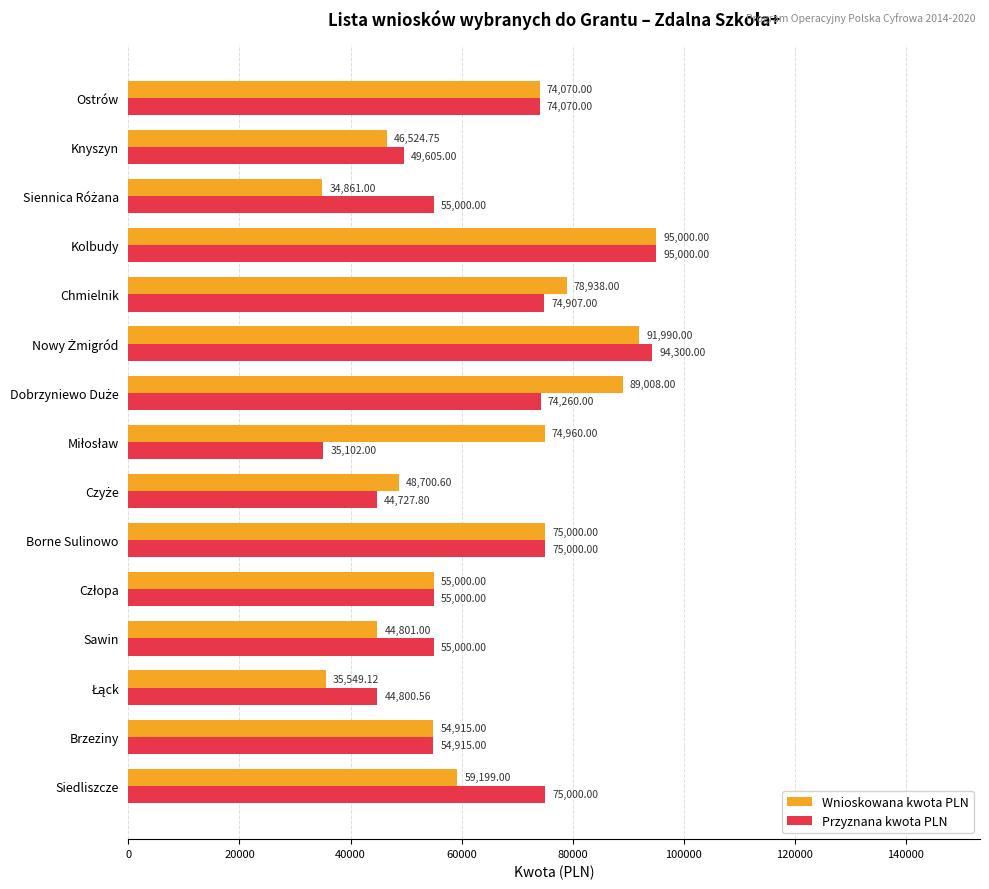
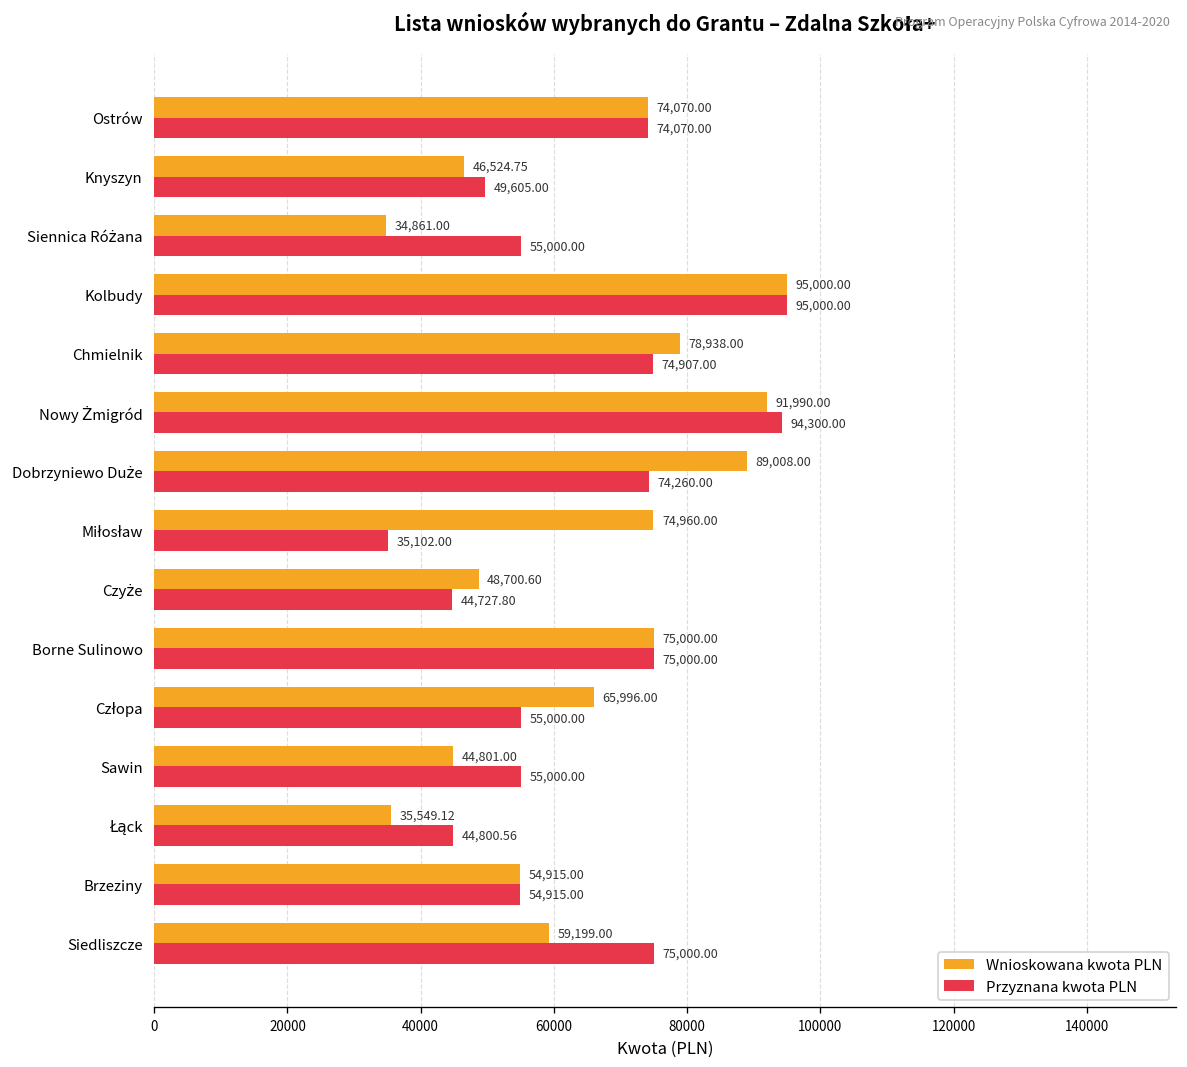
  {
    "Wnioskowana kwota PLN": {
      "Ostrów": "74,070.00",
      "Knyszyn": "46,524.75",
      "Siennica Różana": "34,861.00",
      "Kolbudy": "95,000.00",
      "Chmielnik": "78,938.00",
      "Nowy Żmigród": "91,990.00",
      "Dobrzyniewo Duże": "89,008.00",
      "Miłosław": "74,960.00",
      "Czyże": "48,700.60",
      "Borne Sulinowo": "75,000.00",
-     "Człopa": "55,000.00",
+     "Człopa": "65,996.00",
      "Sawin": "44,801.00",
      "Łąck": "35,549.12",
      "Brzeziny": "54,915.00",
      "Siedliszcze": "59,199.00"
    },
    "Przyznana kwota PLN": {
      "Ostrów": "74,070.00",
      "Knyszyn": "49,605.00",
      "Siennica Różana": "55,000.00",
      "Kolbudy": "95,000.00",
      "Chmielnik": "74,907.00",
      "Nowy Żmigród": "94,300.00",
      "Dobrzyniewo Duże": "74,260.00",
      "Miłosław": "35,102.00",
      "Czyże": "44,727.80",
      "Borne Sulinowo": "75,000.00",
      "Człopa": "55,000.00",
      "Sawin": "55,000.00",
      "Łąck": "44,800.56",
      "Brzeziny": "54,915.00",
      "Siedliszcze": "75,000.00"
    }
  }
